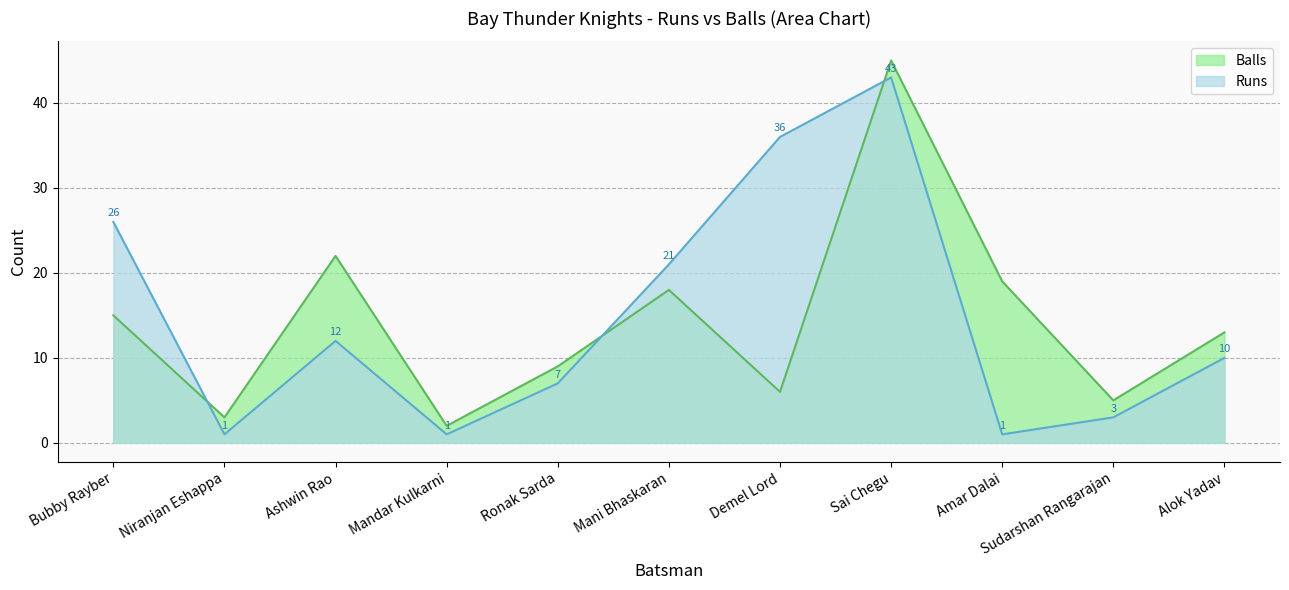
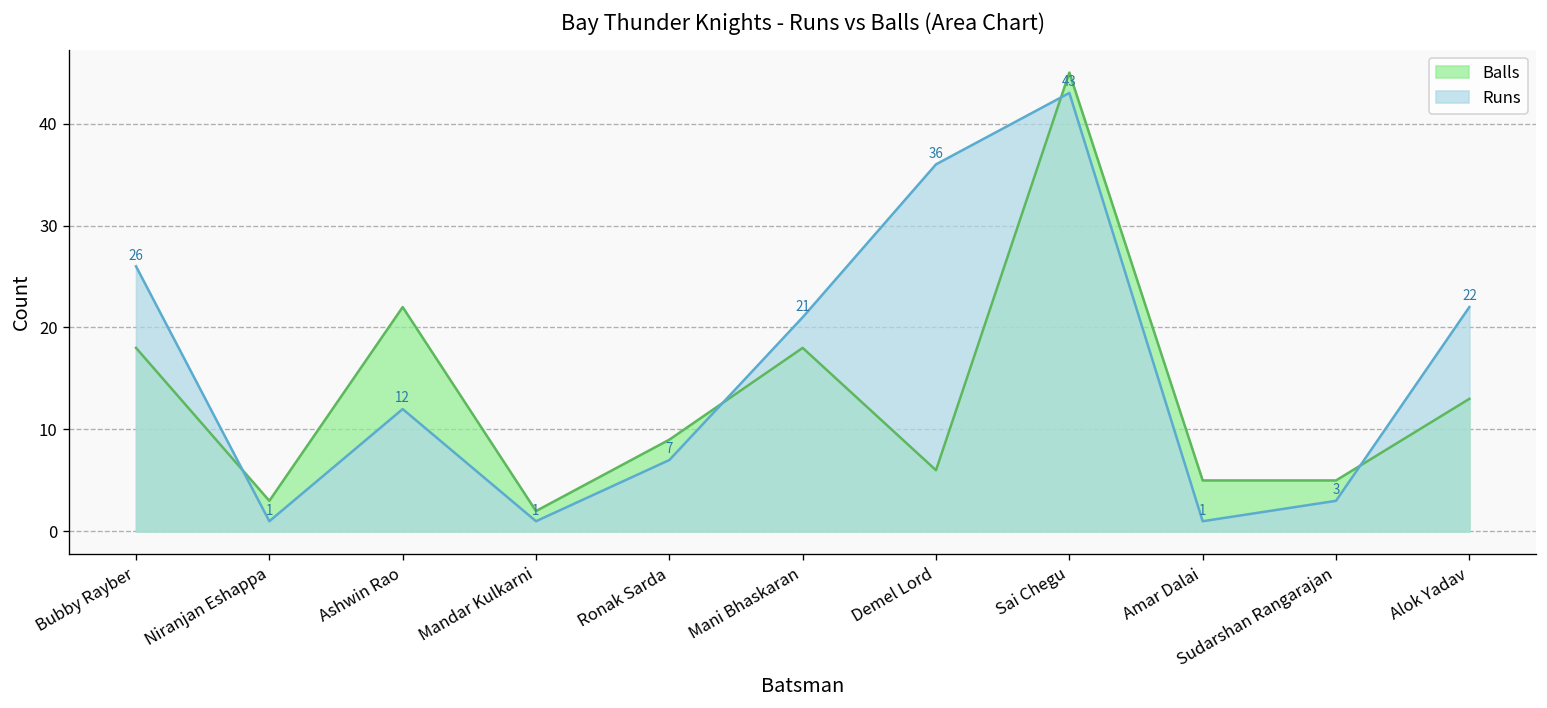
  {
    "Balls": {
-     "Bubby Rayber": 15,
+     "Bubby Rayber": 18,
      "Ashwin Rao": 22,
      "Mani Bhaskaran": 18,
      "Demel Lord": 6,
-     "Amar Dalai": 19,
+     "Amar Dalai": 5,
      "Alok Yadav": 13
    },
    "Runs": {
      "Bubby Rayber": 26,
      "Niranjan Eshappa": 1,
      "Ashwin Rao": 12,
      "Ronak Sarda": 7,
      "Mani Bhaskaran": 21,
      "Demel Lord": 36,
      "Sai Chegu": 43,
      "Amar Dalai": 1,
      "Sudarshan Rangarajan": 3,
-     "Alok Yadav": 10
+     "Alok Yadav": 22
    }
  }
